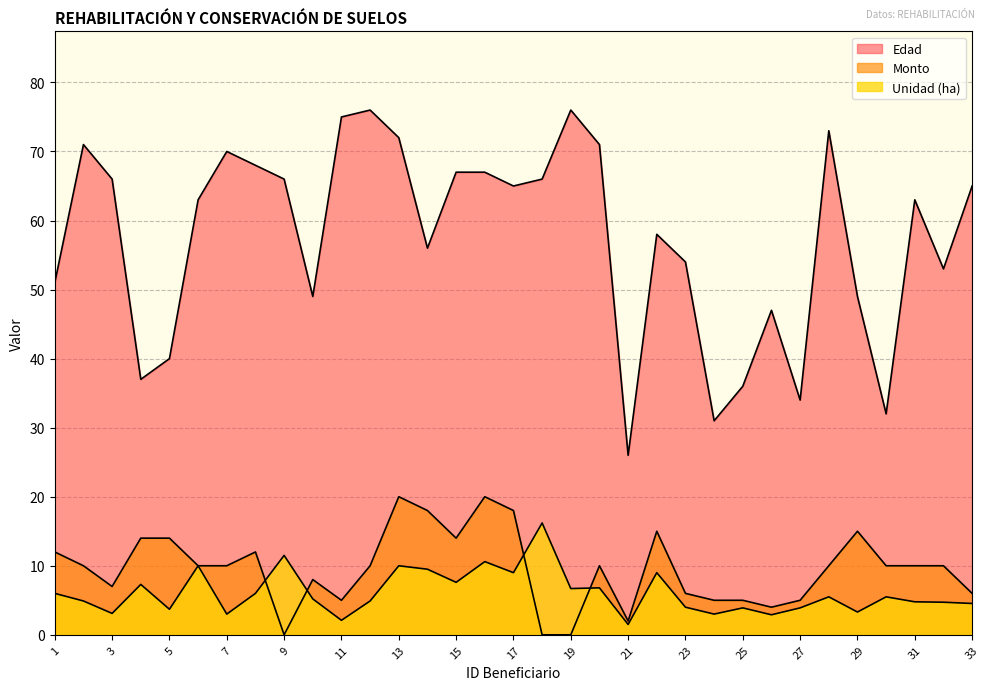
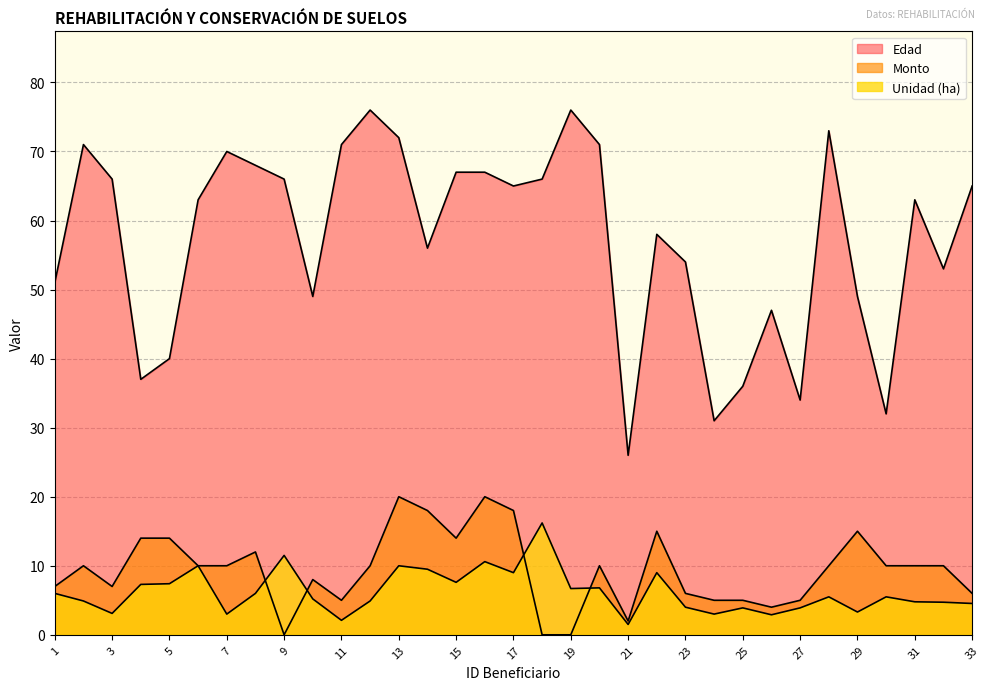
  {
    "Edad": {
      "1": 51,
      "3": 66,
      "5": 40,
      "7": 70,
      "9": 66,
-     "11": 75,
+     "11": 71,
      "13": 72,
      "15": 67,
      "17": 65,
      "19": 76,
      "21": 26,
      "23": 54,
      "25": 36,
      "27": 34,
      "29": 49,
      "31": 63,
      "33": 65
    },
    "Monto": {
-     "1": 12,
+     "1": 7,
      "3": 7,
      "5": 14,
      "7": 10,
      "9": 0,
      "11": 5,
      "13": 20,
      "15": 14,
      "17": 18,
      "19": 0,
      "21": 2,
      "23": 6,
      "25": 5,
      "27": 5,
      "29": 15,
      "31": 10,
      "33": 6
    },
    "Unidad (ha)": {
      "1": 6,
      "3": 3,
-     "5": 4,
+     "5": 7,
      "7": 3,
      "9": 12,
      "11": 2,
      "13": 10,
      "15": 8,
      "17": 9,
      "19": 7,
      "21": 2,
      "23": 4,
      "25": 4,
      "27": 4,
      "29": 3,
      "31": 5,
      "33": 5
    }
  }
